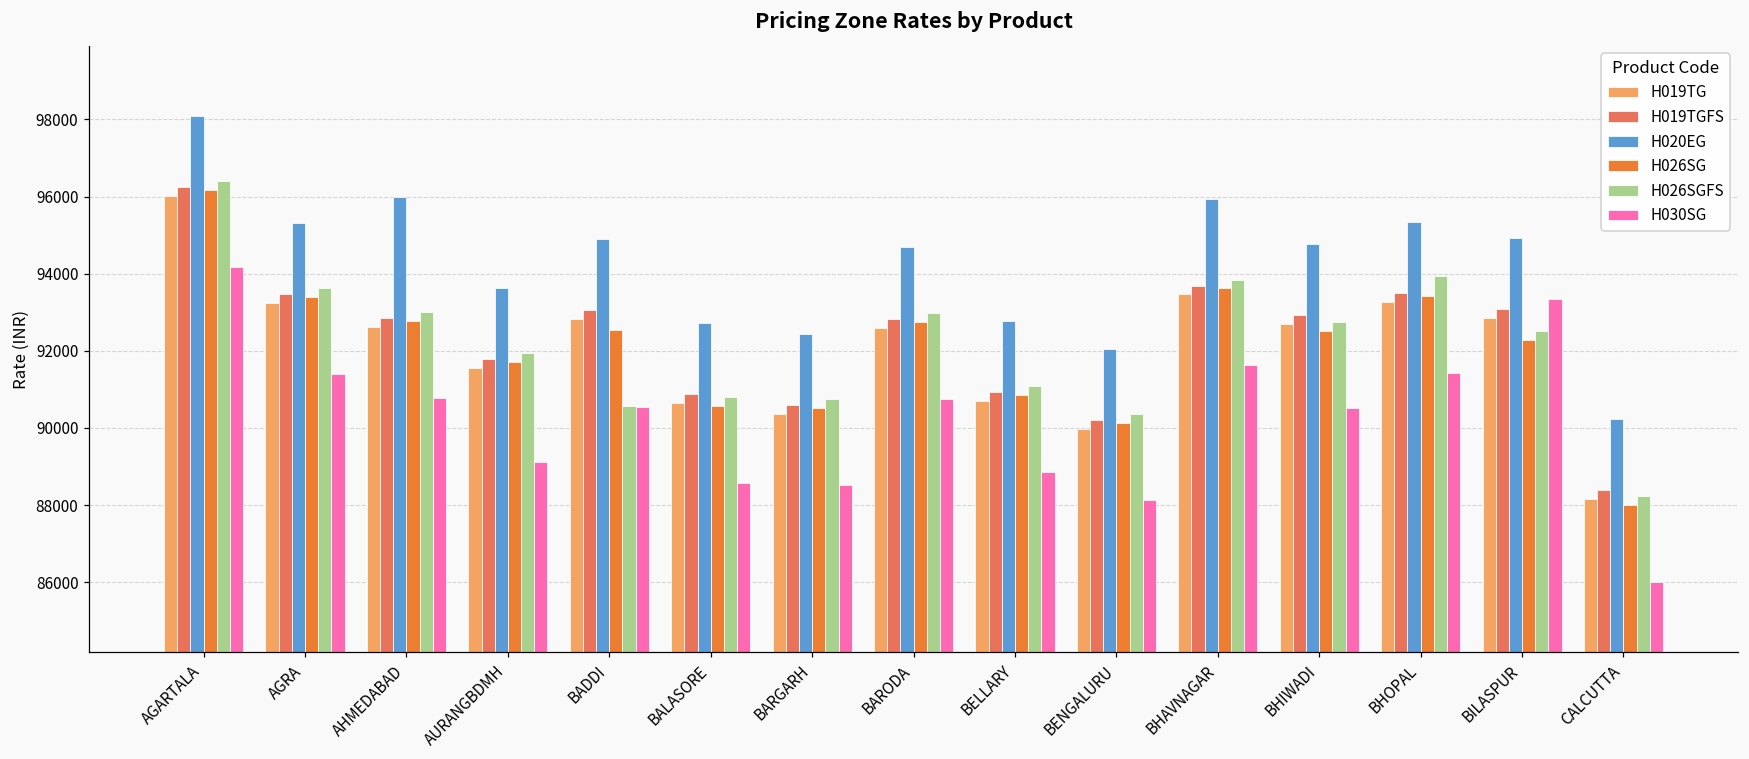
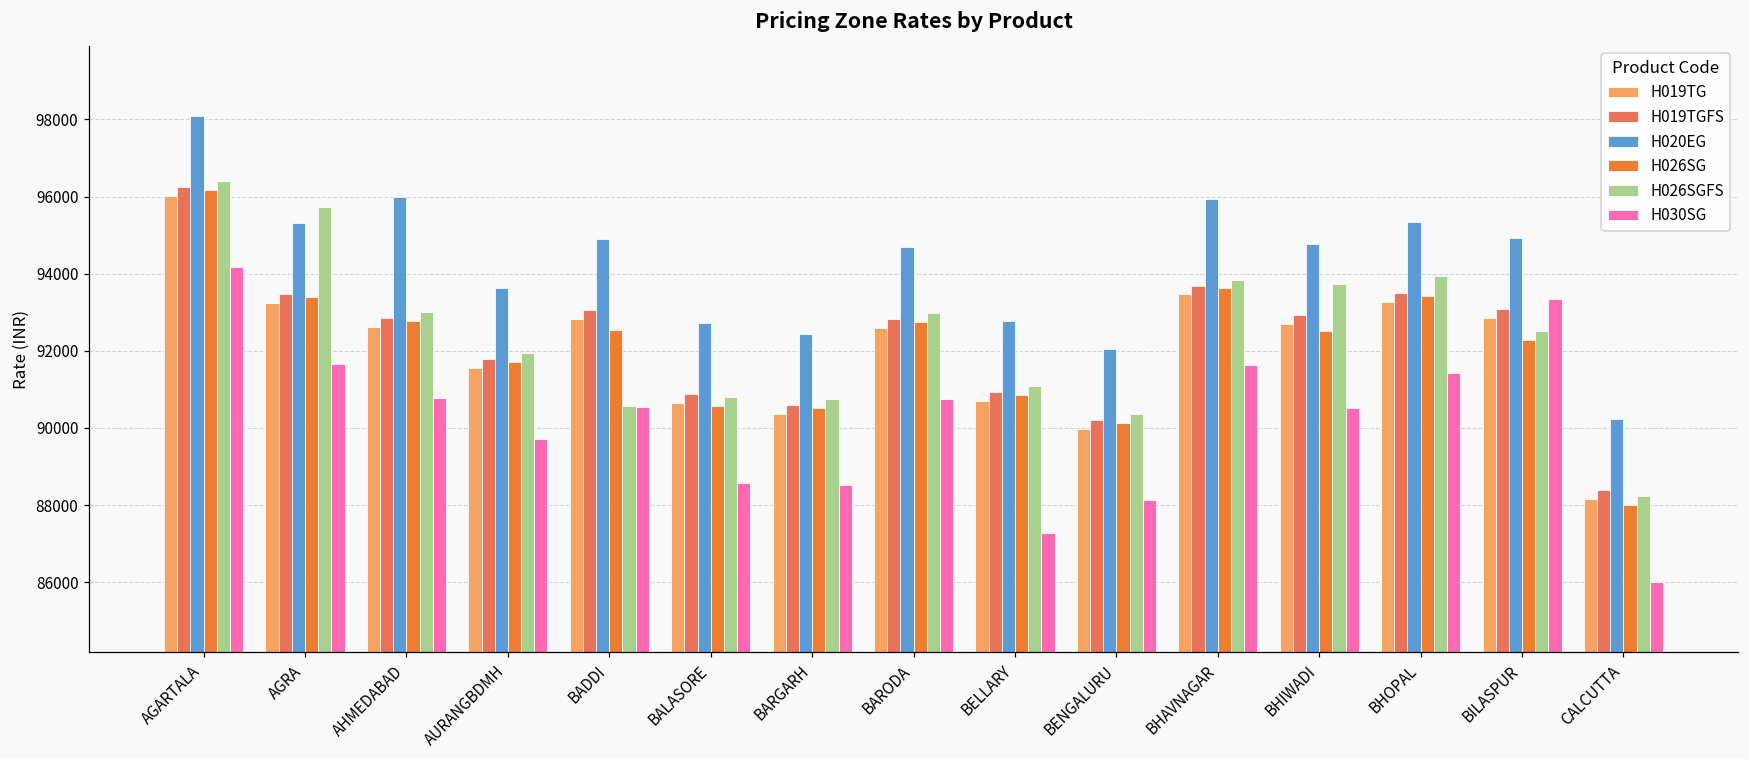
  {
    "H020EG": {
      "AGARTALA": 98100,
      "AGRA": 95300,
      "AHMEDABAD": 96000,
      "AURANGBDMH": 93600,
      "BADDI": 94900,
      "BALASORE": 92700,
      "BARGARH": 92400,
      "BARODA": 94700,
      "BELLARY": 92800,
      "BENGALURU": 92000,
      "BHAVNAGAR": 95900,
      "BHIWADI": 94800,
      "BHOPAL": 95300,
      "BILASPUR": 94900,
      "CALCUTTA": 90200
    },
    "H026SGFS": {
      "AGARTALA": 96400,
-     "AGRA": 93600,
+     "AGRA": 95700,
      "AHMEDABAD": 93000,
      "AURANGBDMH": 91900,
      "BADDI": 90600,
      "BALASORE": 90800,
      "BARGARH": 90800,
      "BARODA": 93000,
      "BELLARY": 91100,
      "BENGALURU": 90400,
      "BHAVNAGAR": 93800,
-     "BHIWADI": 92700,
+     "BHIWADI": 93700,
      "BHOPAL": 93900,
      "BILASPUR": 92500,
      "CALCUTTA": 88200
    },
    "H030SG": {
      "AGARTALA": 94200,
-     "AGRA": 91400,
+     "AGRA": 91700,
      "AHMEDABAD": 90800,
-     "AURANGBDMH": 89100,
+     "AURANGBDMH": 89700,
      "BADDI": 90500,
      "BALASORE": 88600,
      "BARGARH": 88500,
      "BARODA": 90800,
-     "BELLARY": 88900,
+     "BELLARY": 87300,
      "BENGALURU": 88100,
      "BHAVNAGAR": 91600,
      "BHIWADI": 90500,
      "BHOPAL": 91400,
      "BILASPUR": 93300,
      "CALCUTTA": 86000
    }
  }
